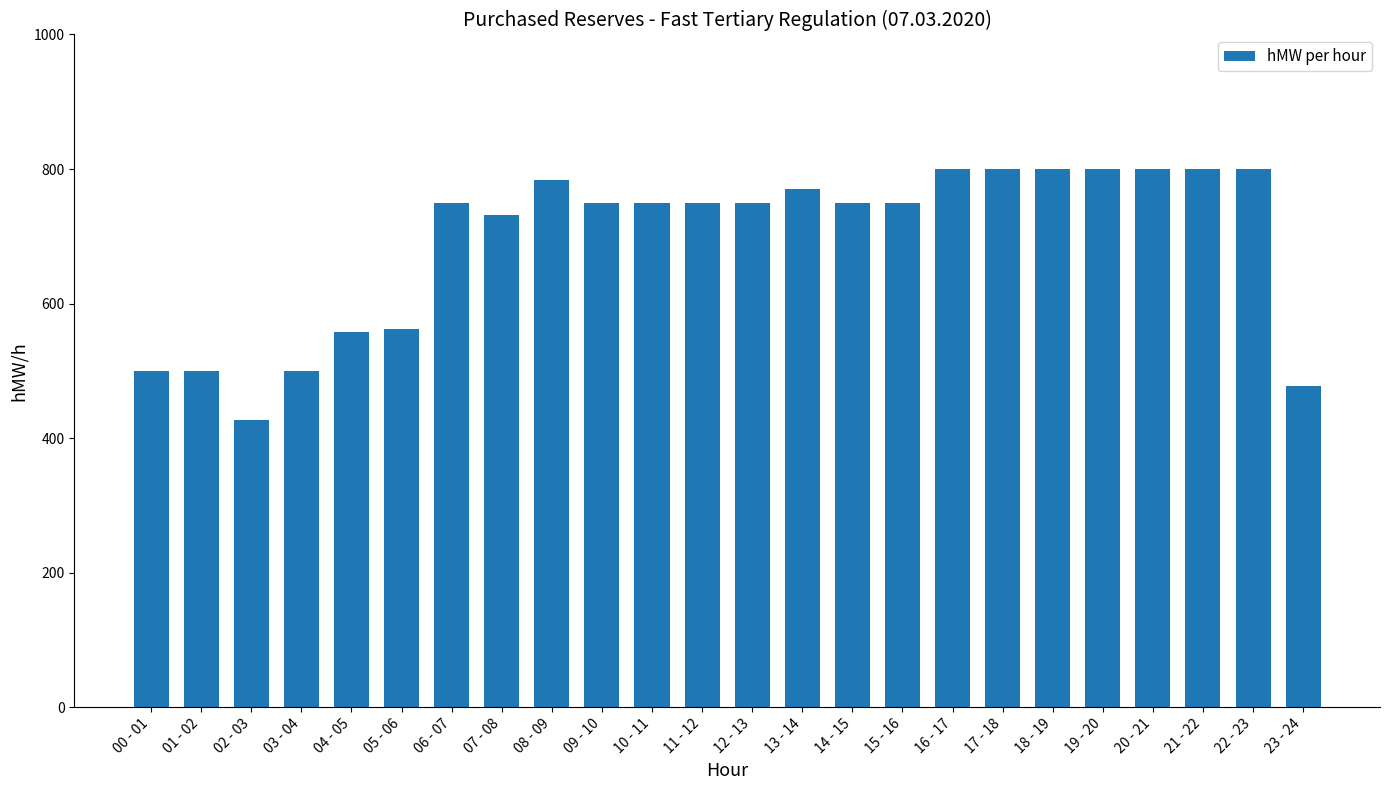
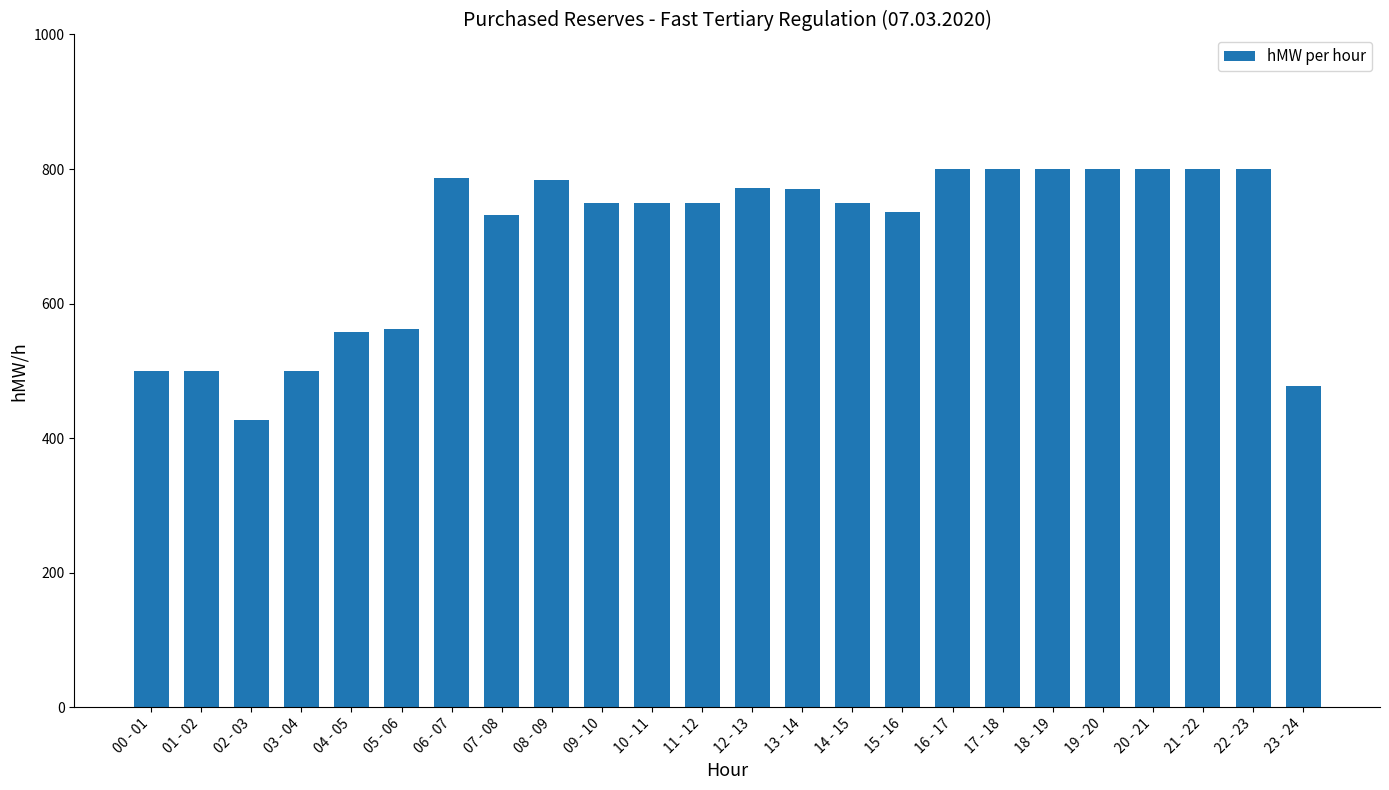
  {
    "00 - 01": 500,
    "01 - 02": 500,
    "02 - 03": 430,
    "03 - 04": 500,
    "04 - 05": 560,
    "05 - 06": 560,
-   "06 - 07": 750,
+   "06 - 07": 790,
    "07 - 08": 730,
    "08 - 09": 780,
    "09 - 10": 750,
    "10 - 11": 750,
    "11 - 12": 750,
-   "12 - 13": 750,
+   "12 - 13": 770,
    "13 - 14": 770,
    "14 - 15": 750,
-   "15 - 16": 750,
+   "15 - 16": 740,
    "16 - 17": 800,
    "17 - 18": 800,
    "18 - 19": 800,
    "19 - 20": 800,
    "20 - 21": 800,
    "21 - 22": 800,
    "22 - 23": 800,
    "23 - 24": 480
  }
